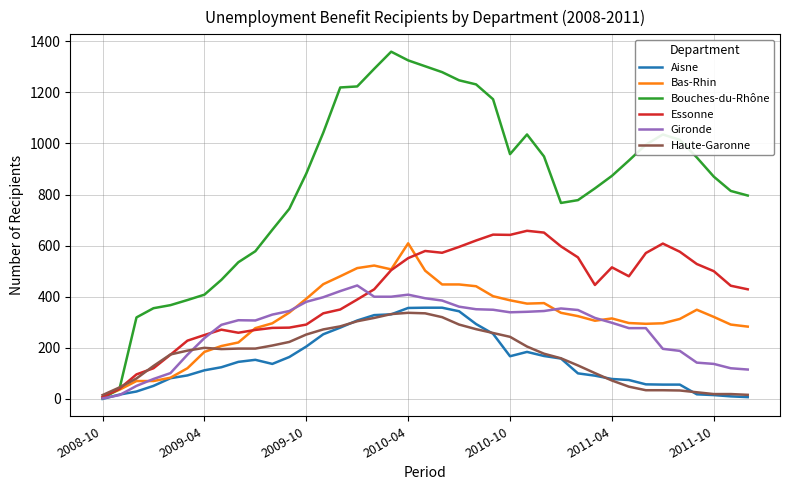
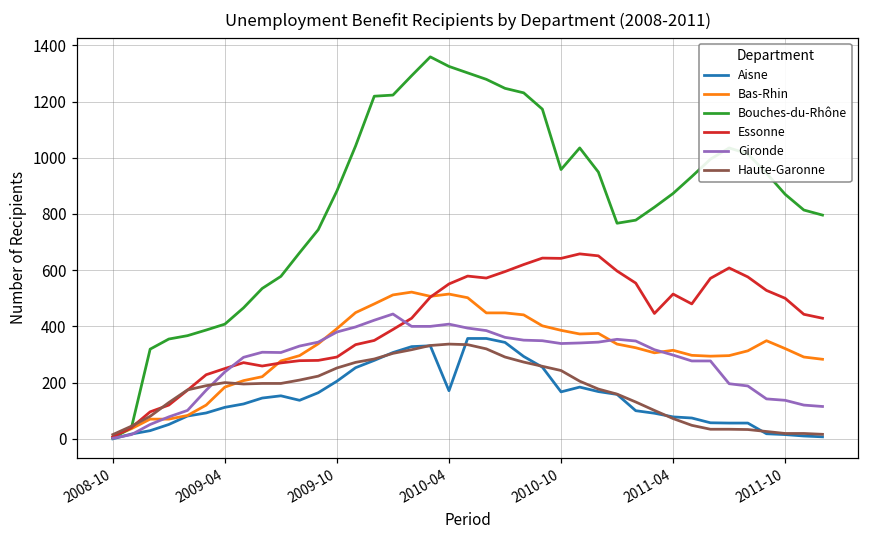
  {
    "Aisne": {
      "2009-04": 110,
      "2009-10": 210,
-     "2010-04": 360,
+     "2010-04": 170,
      "2010-10": 170
    },
    "Bas-Rhin": {
      "2009-04": 180,
      "2009-10": 390,
-     "2010-04": 610,
+     "2010-04": 520,
      "2010-10": 390,
      "2011-04": 320,
      "2011-10": 320
    },
    "Bouches-du-Rhône": {
      "2009-04": 410,
      "2009-10": 880,
      "2010-04": 1330,
      "2010-10": 960,
      "2011-04": 870,
      "2011-10": 870
    },
    "Essonne": {
      "2009-04": 250,
      "2009-10": 290,
      "2010-04": 550,
      "2010-10": 640,
      "2011-04": 520,
      "2011-10": 500
    },
    "Gironde": {
      "2009-04": 240,
      "2009-10": 380,
      "2010-04": 410,
      "2010-10": 340,
      "2011-04": 300,
      "2011-10": 140
    },
    "Haute-Garonne": {
      "2009-04": 200,
      "2009-10": 250,
      "2010-04": 340,
      "2010-10": 240
    }
  }
